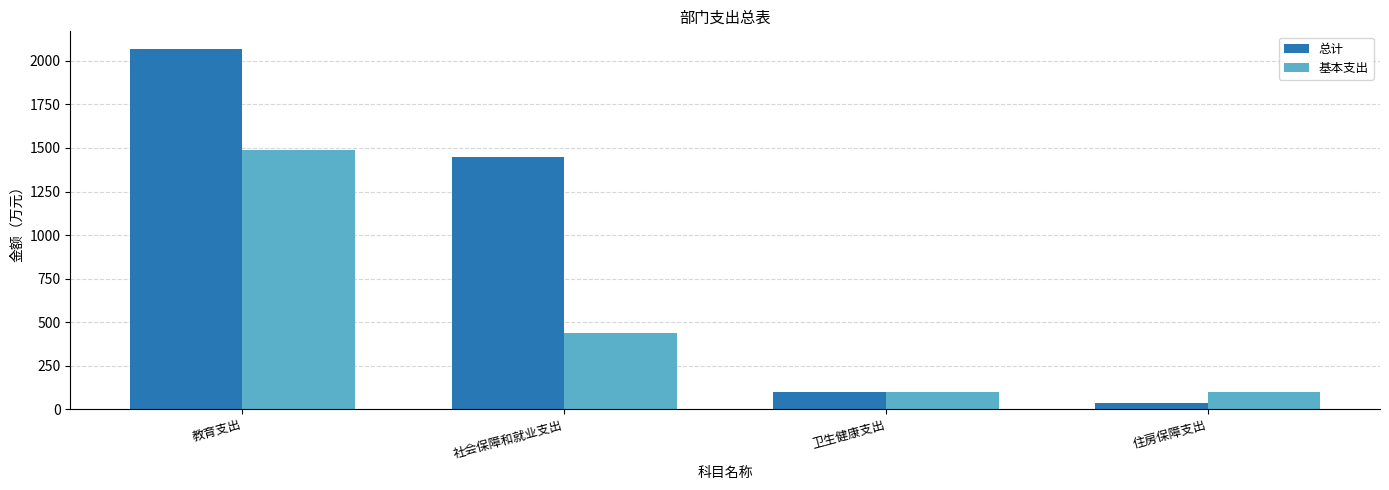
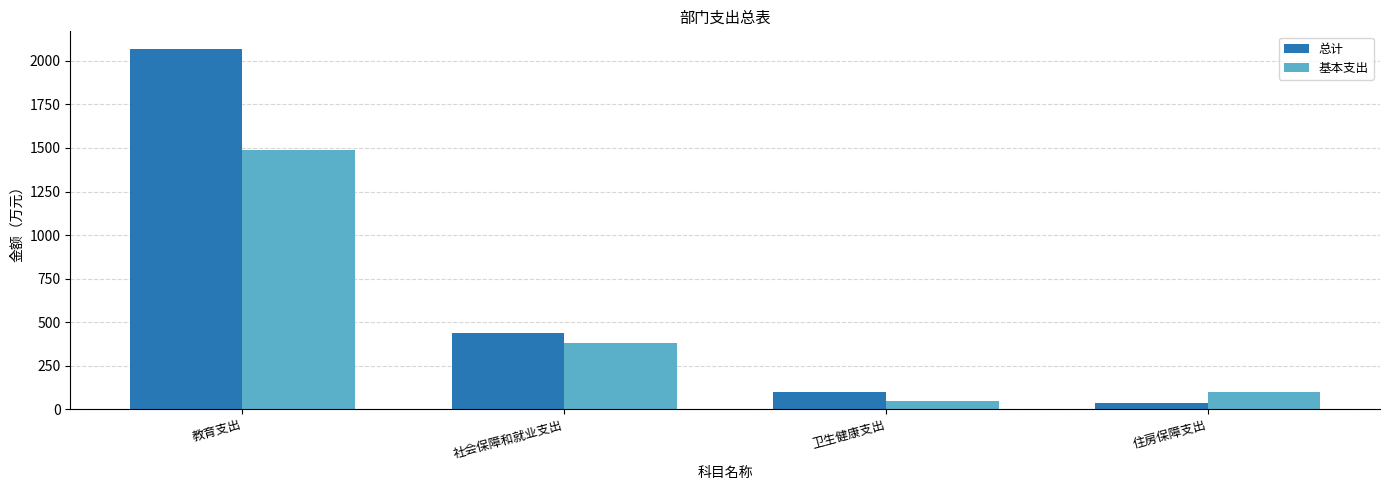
  {
    "总计": {
      "教育支出": 2070,
-     "社会保障和就业支出": 1450,
+     "社会保障和就业支出": 440,
      "卫生健康支出": 100,
      "住房保障支出": 30
    },
    "基本支出": {
      "教育支出": 1490,
-     "社会保障和就业支出": 440,
-     "卫生健康支出": 100,
+     "社会保障和就业支出": 380,
+     "卫生健康支出": 40,
      "住房保障支出": 100
    }
  }
